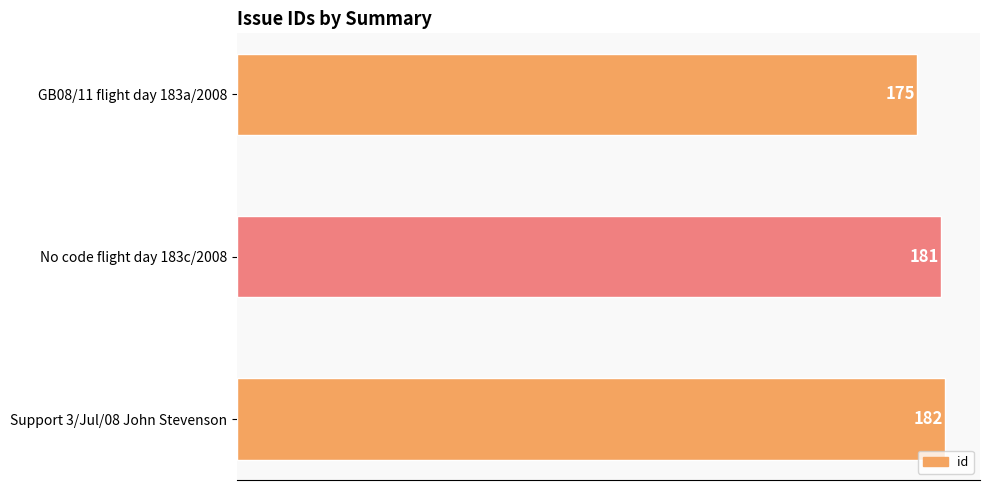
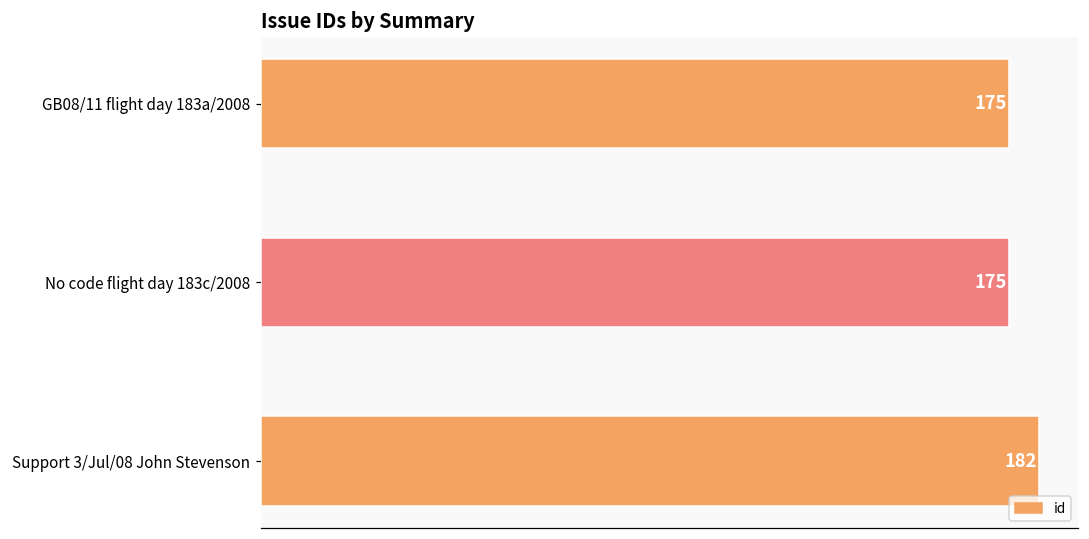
  {
    "GB08/11 flight day 183a/2008": 175,
-   "No code flight day 183c/2008": 181,
+   "No code flight day 183c/2008": 175,
    "Support 3/Jul/08 John Stevenson": 182
  }
